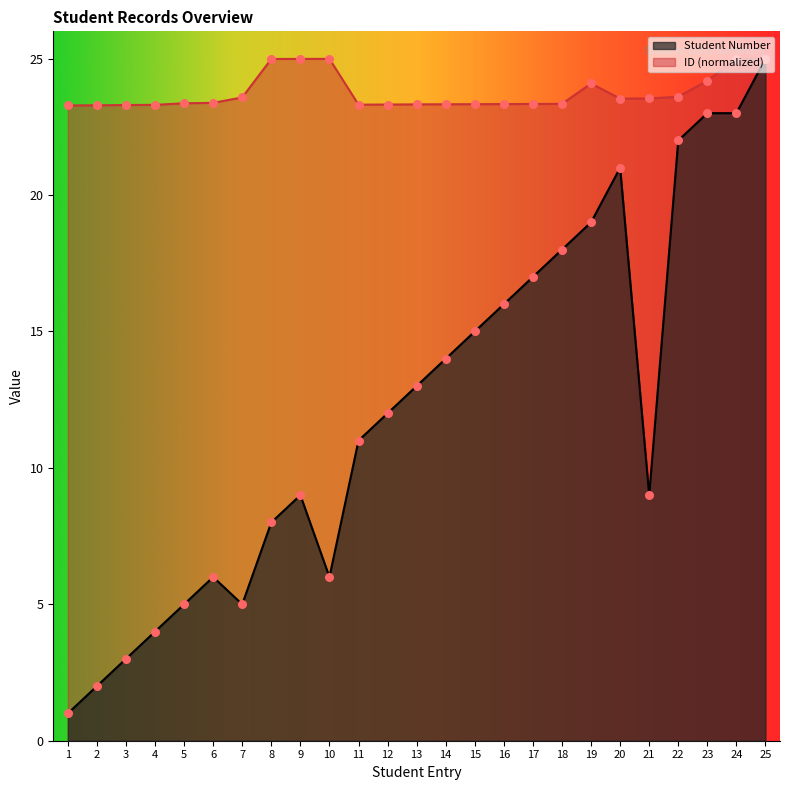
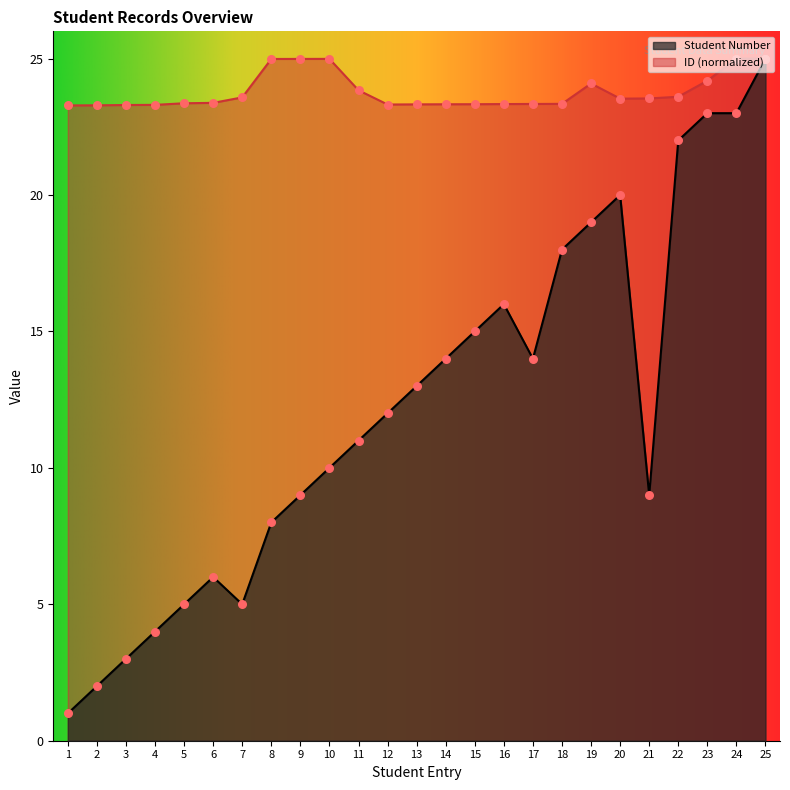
  {
    "Student Number": {
      "1": 1,
      "2": 2,
      "3": 3,
      "4": 4,
      "5": 5,
      "6": 6,
      "7": 5,
      "8": 8,
      "9": 9,
-     "10": 6,
+     "10": 10,
      "11": 11,
      "12": 12,
      "13": 13,
      "14": 14,
      "15": 15,
      "16": 16,
-     "17": 17,
+     "17": 14,
      "18": 18,
      "19": 19,
-     "20": 21,
+     "20": 20,
      "21": 9,
      "22": 22,
      "23": 23,
      "24": 23
    },
    "ID (normalized)": {
      "1": 23.3,
      "2": 23.3,
      "3": 23.3,
      "4": 23.3,
      "5": 23.4,
      "6": 23.4,
      "7": 23.6,
      "8": 25.0,
      "9": 25.0,
      "10": 25.0,
-     "11": 23.3,
+     "11": 23.8,
      "12": 23.3,
      "13": 23.3,
      "14": 23.3,
      "15": 23.3,
      "16": 23.3,
      "17": 23.3,
      "18": 23.3,
      "19": 24.1,
      "20": 23.5,
      "21": 23.5,
      "22": 23.6,
      "23": 24.2
    }
  }
